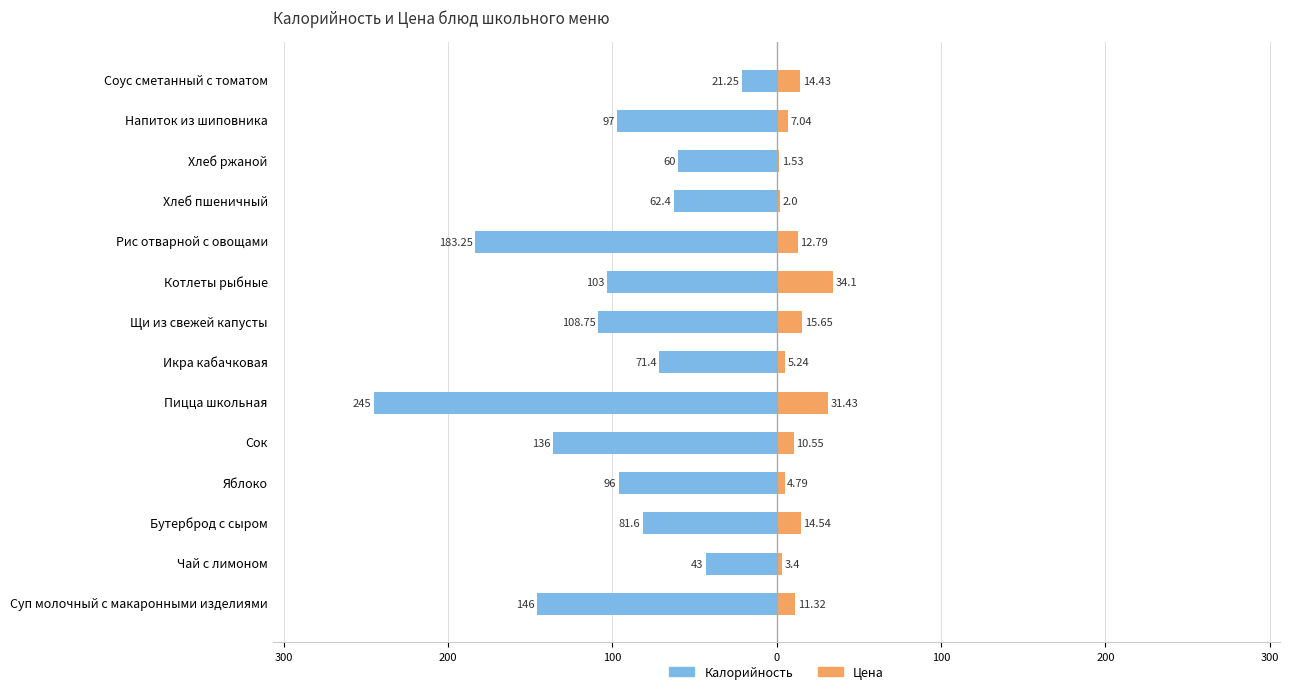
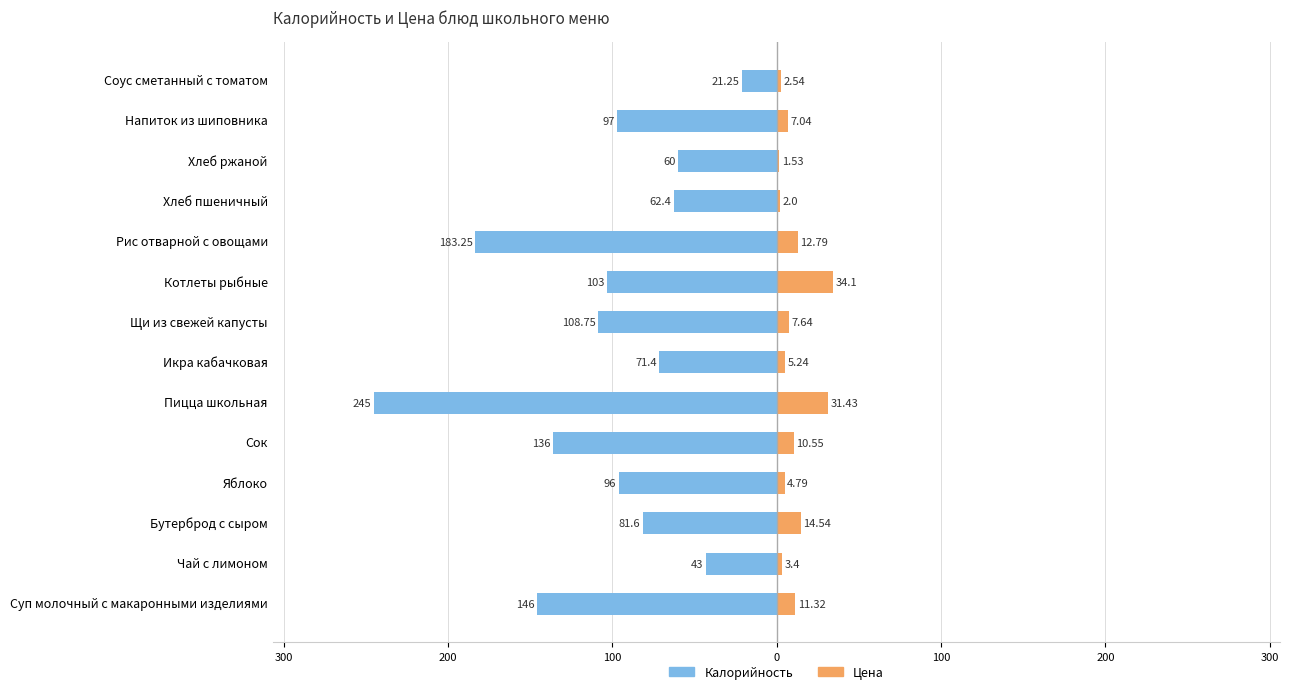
  {
    "Цена": {
-     "Соус сметанный с томатом": 14.43,
+     "Соус сметанный с томатом": 2.54,
      "Напиток из шиповника": 7.04,
      "Хлеб ржаной": 1.53,
      "Хлеб пшеничный": 2.0,
      "Рис отварной с овощами": 12.79,
      "Котлеты рыбные": 34.1,
-     "Щи из свежей капусты": 15.65,
+     "Щи из свежей капусты": 7.64,
      "Икра кабачковая": 5.24,
      "Пицца школьная": 31.43,
      "Сок": 10.55,
      "Яблоко": 4.79,
      "Бутерброд с сыром": 14.54,
      "Чай с лимоном": 3.4,
      "Суп молочный с макаронными изделиями": 11.32
    }
  }
